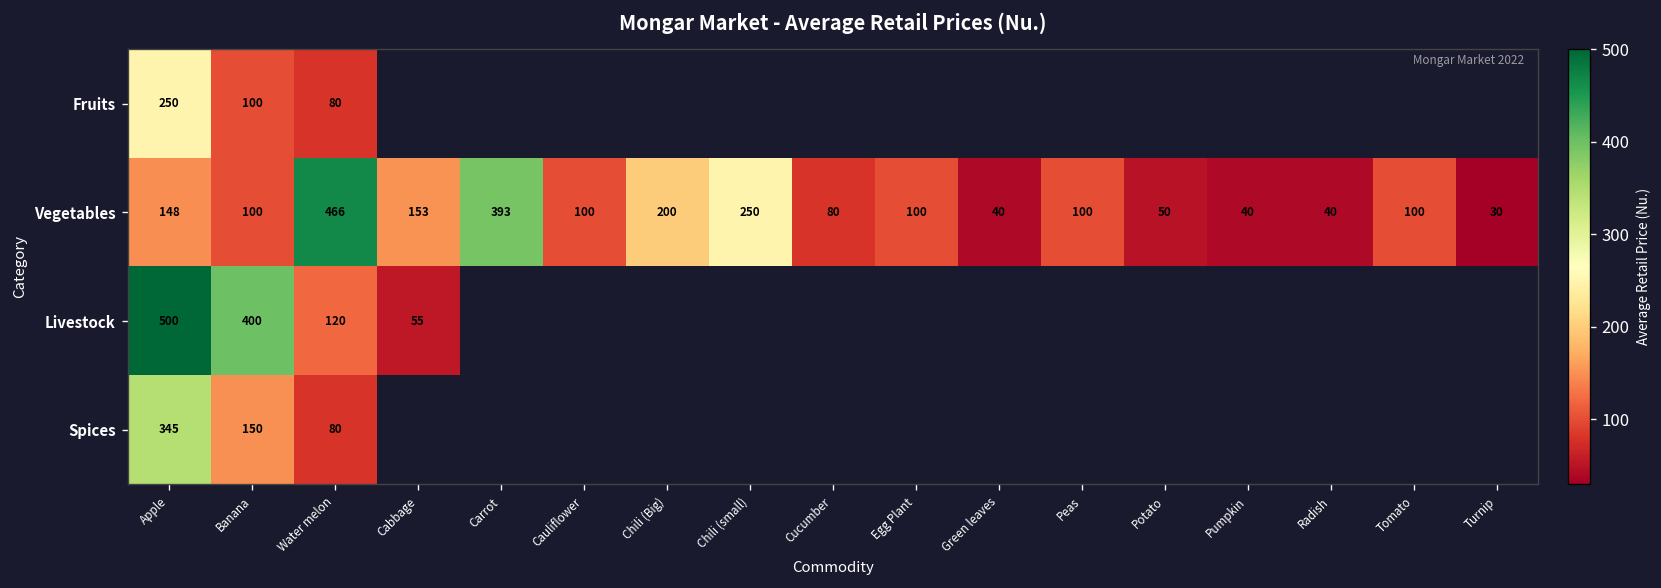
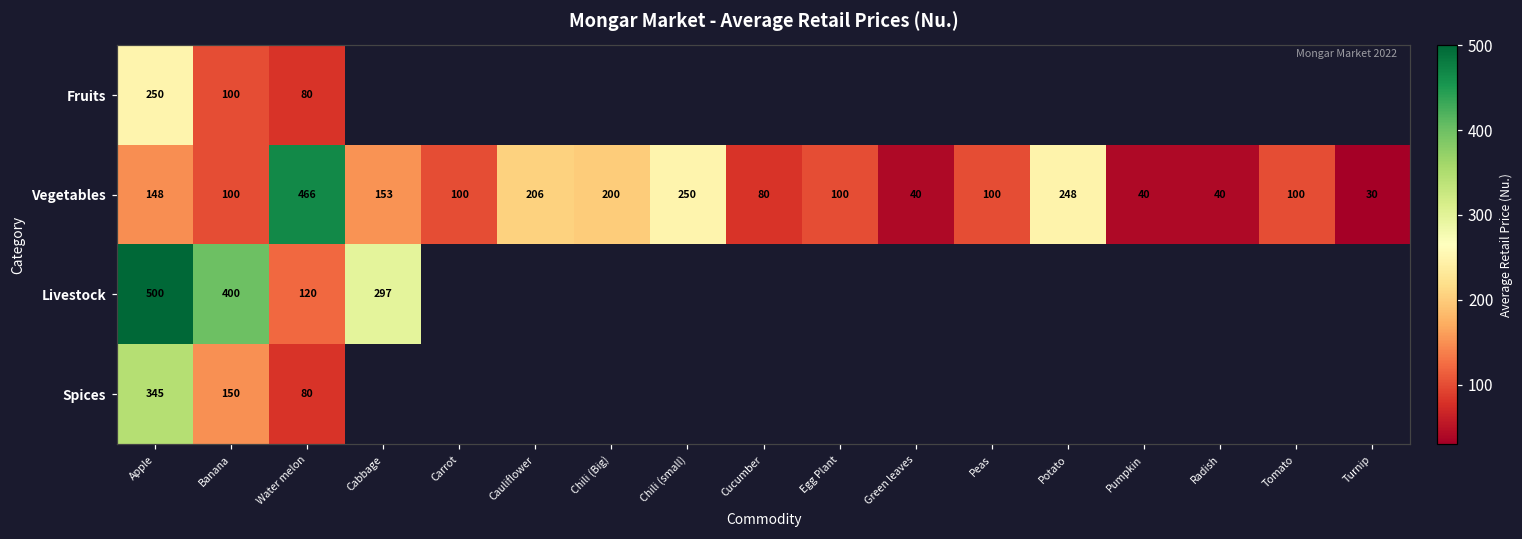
  {
    "Fruits": {
      "Apple": 250,
      "Banana": 100,
      "Water melon": 80
    },
    "Vegetables": {
      "Apple": 148,
      "Banana": 100,
      "Water melon": 466,
      "Cabbage": 153,
-     "Carrot": 393,
-     "Cauliflower": 100,
+     "Carrot": 100,
+     "Cauliflower": 206,
      "Chili (Big)": 200,
      "Chili (small)": 250,
      "Cucumber": 80,
      "Egg Plant": 100,
      "Green leaves": 40,
      "Peas": 100,
-     "Potato": 50,
+     "Potato": 248,
      "Pumpkin": 40,
      "Radish": 40,
      "Tomato": 100,
      "Turnip": 30
    },
    "Livestock": {
      "Apple": 500,
      "Banana": 400,
      "Water melon": 120,
-     "Cabbage": 55
+     "Cabbage": 297
    },
    "Spices": {
      "Apple": 345,
      "Banana": 150,
      "Water melon": 80
    }
  }
